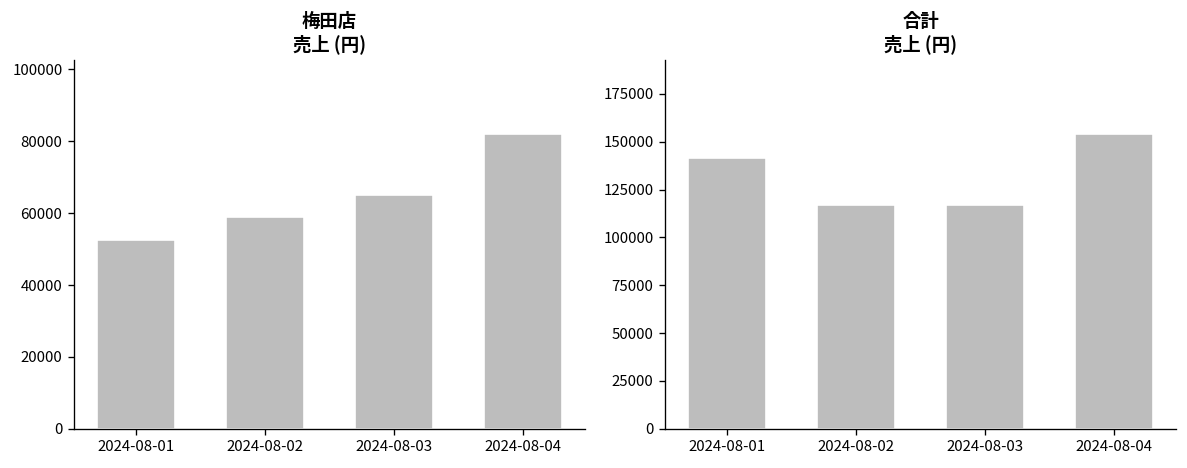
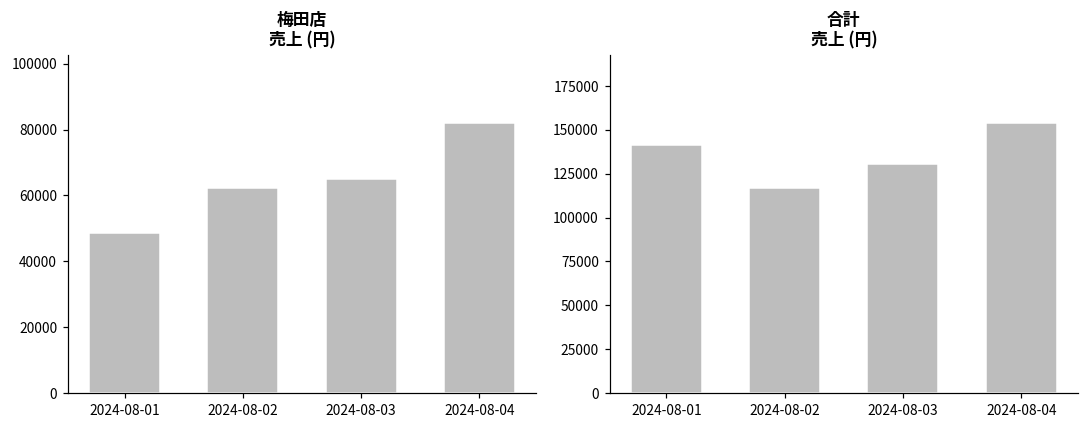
  {
    "梅田店 売上 (円)": {
-     "2024-08-01": 53000,
-     "2024-08-02": 59000,
+     "2024-08-01": 48000,
+     "2024-08-02": 62000,
      "2024-08-03": 65000,
      "2024-08-04": 82000
    },
    "合計 売上 (円)": {
      "2024-08-01": 142000,
      "2024-08-02": 117000,
-     "2024-08-03": 117000,
+     "2024-08-03": 131000,
      "2024-08-04": 154000
    }
  }
